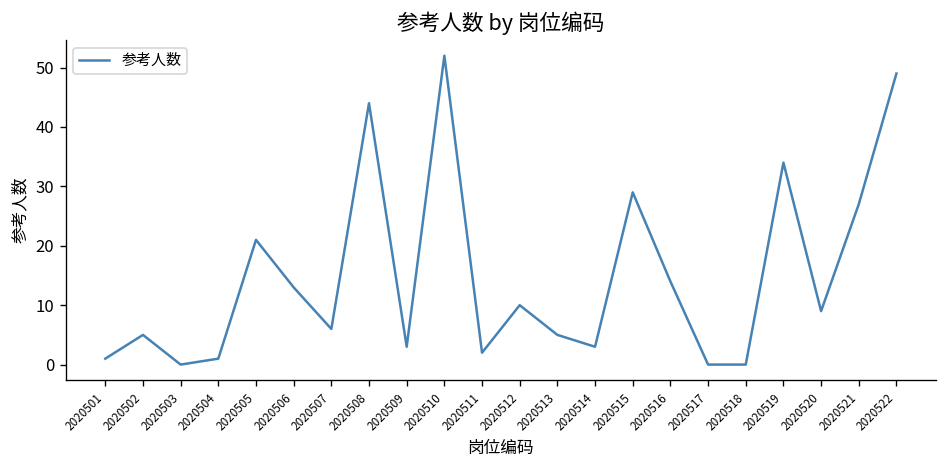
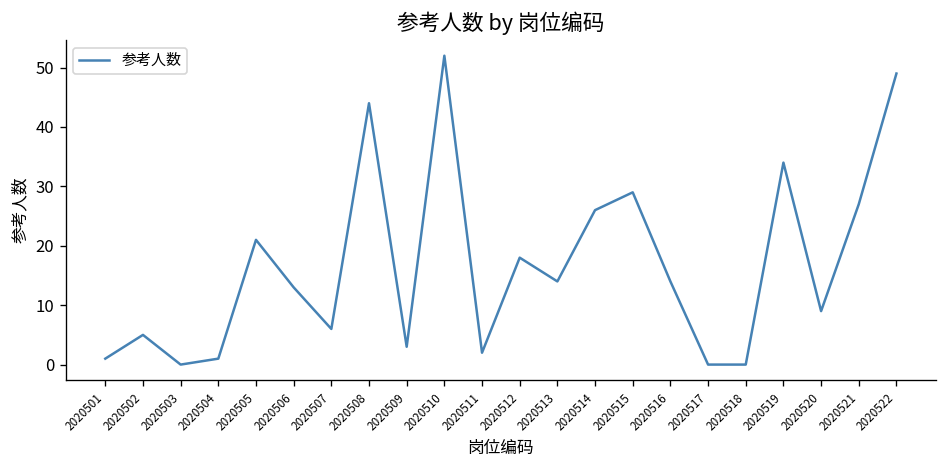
  {
    "2020501": 1,
    "2020502": 5,
    "2020503": 0,
    "2020504": 1,
    "2020505": 21,
    "2020506": 13,
    "2020507": 6,
    "2020508": 44,
    "2020509": 3,
    "2020510": 52,
    "2020511": 2,
-   "2020512": 10,
-   "2020513": 5,
-   "2020514": 3,
+   "2020512": 18,
+   "2020513": 14,
+   "2020514": 26,
    "2020515": 29,
    "2020516": 14,
    "2020517": 0,
    "2020518": 0,
    "2020519": 34,
    "2020520": 9,
    "2020521": 27,
    "2020522": 49
  }
